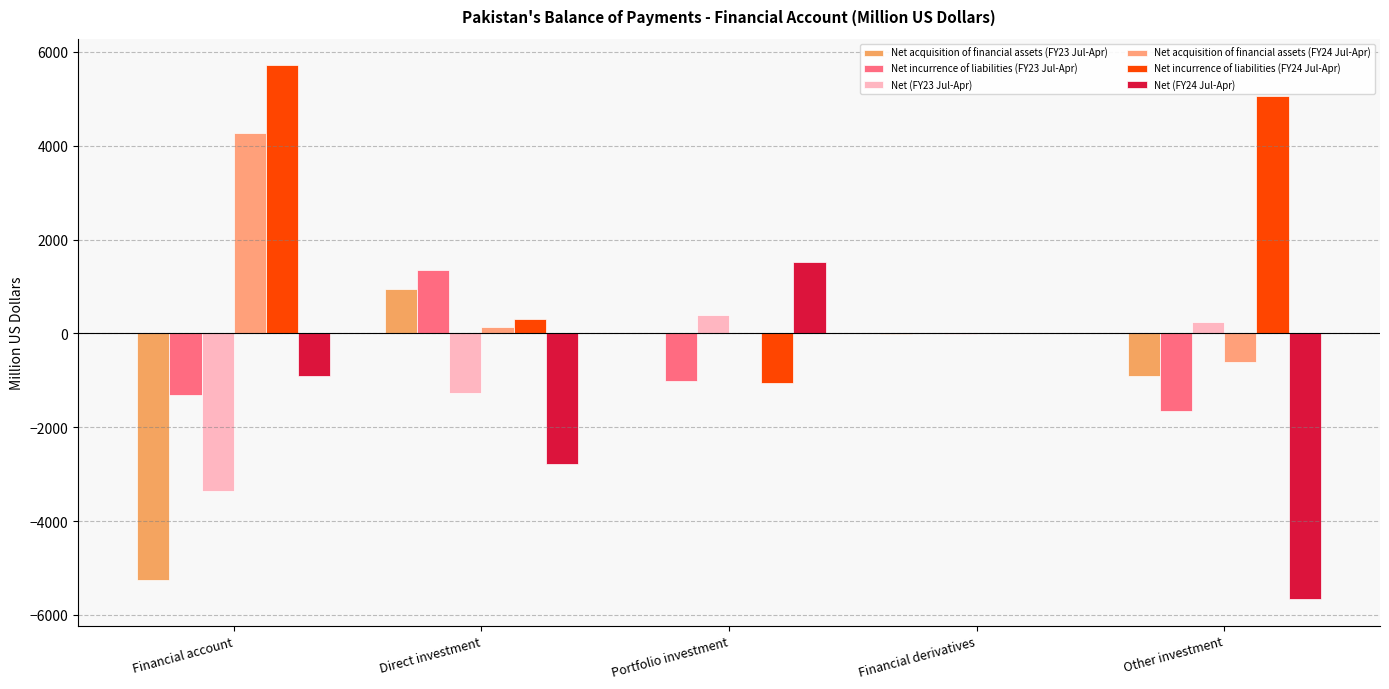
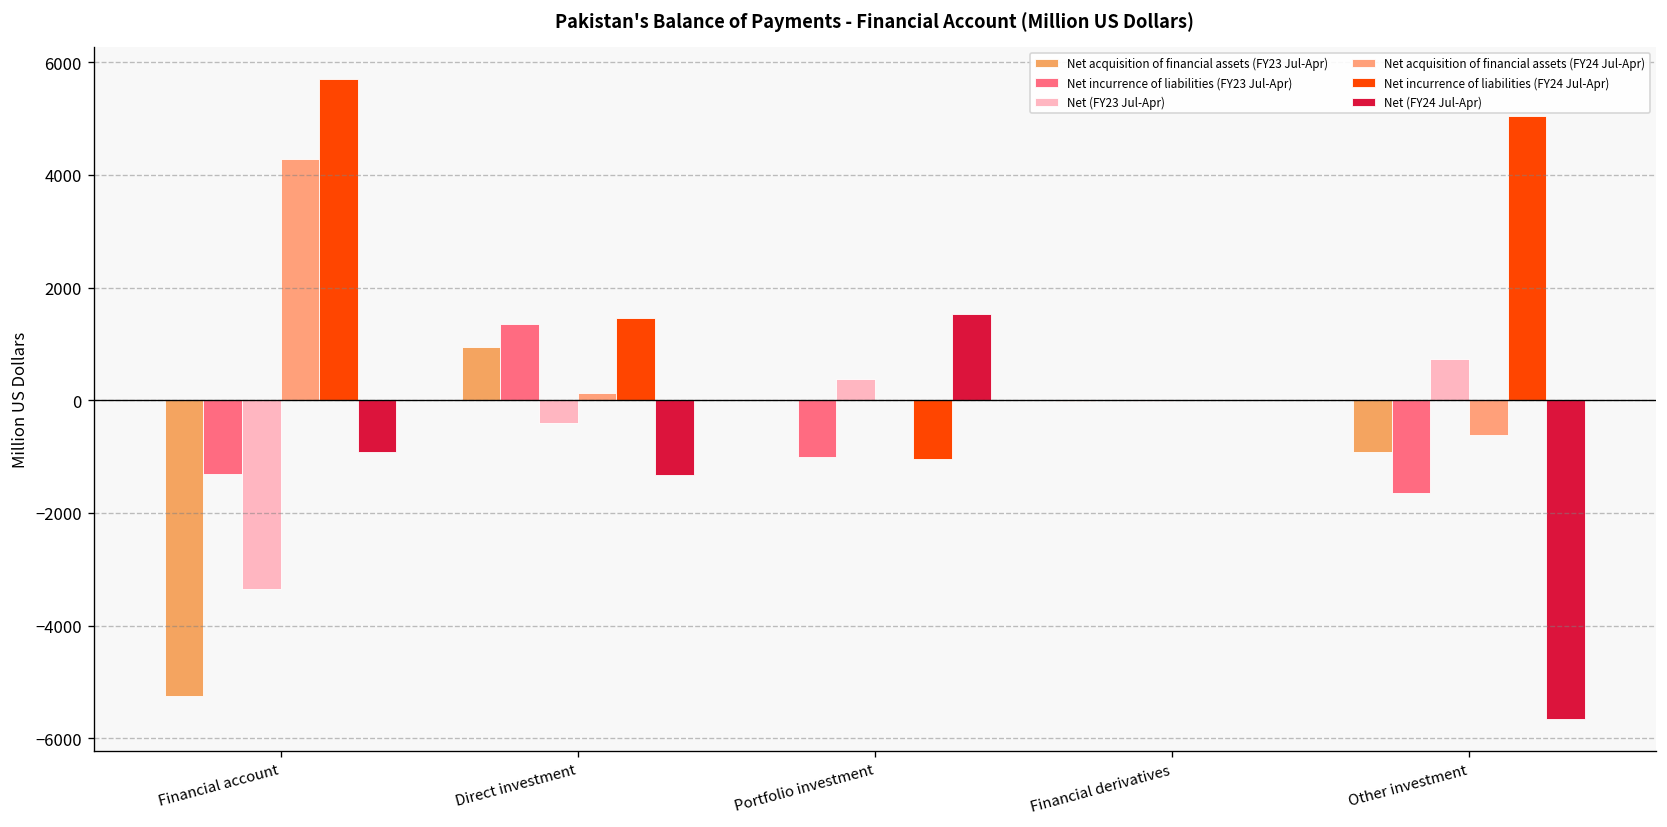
  {
    "Net (FY23 Jul-Apr)": {
      "Financial account": -3400,
-     "Direct investment": -1300,
+     "Direct investment": -400,
      "Portfolio investment": 400,
-     "Other investment": 200
+     "Other investment": 700
    },
    "Net incurrence of liabilities (FY24 Jul-Apr)": {
      "Financial account": 5700,
-     "Direct investment": 300,
+     "Direct investment": 1500,
      "Portfolio investment": -1100,
      "Financial derivatives": 0,
      "Other investment": 5100
    },
    "Net (FY24 Jul-Apr)": {
      "Financial account": -900,
-     "Direct investment": -2800,
+     "Direct investment": -1300,
      "Portfolio investment": 1500,
      "Financial derivatives": 0,
      "Other investment": -5700
    }
  }
